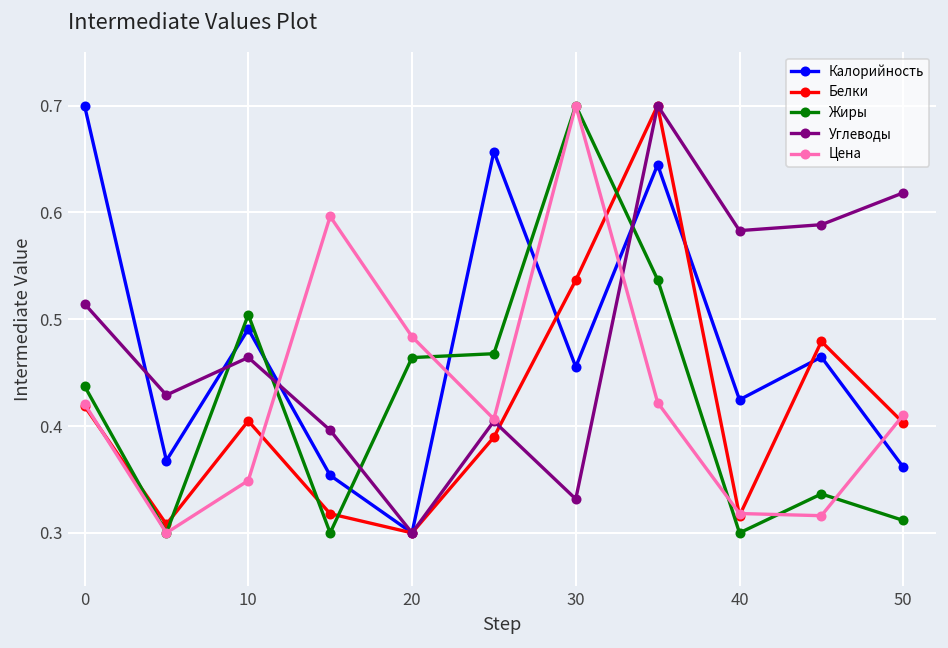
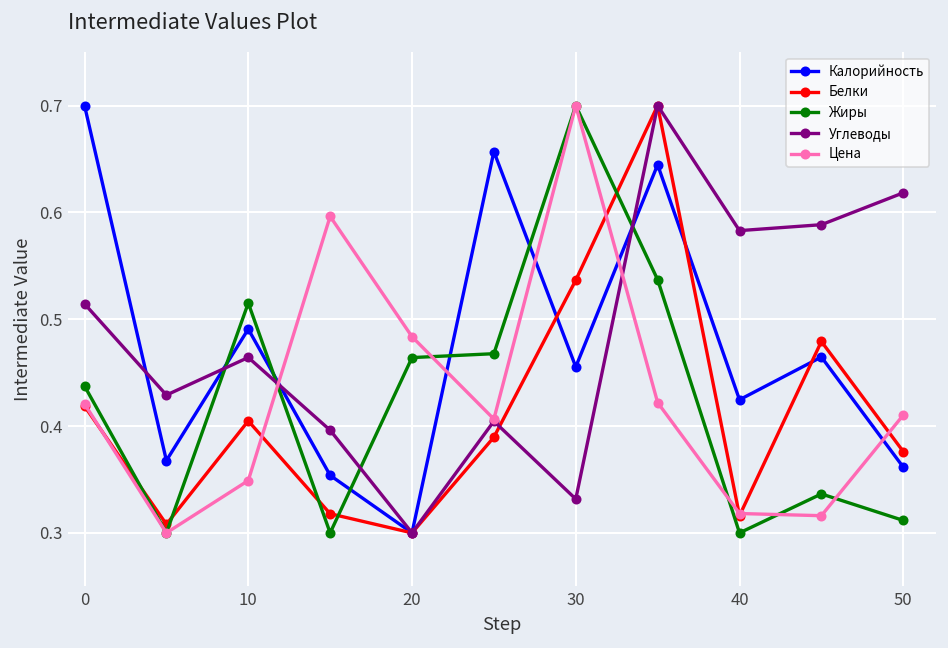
  {
    "Калорийность": {
      "0": 0.70,
      "10": 0.49,
      "30": 0.46,
      "40": 0.42,
      "50": 0.36
    },
    "Белки": {
      "10": 0.40,
      "30": 0.54,
-     "50": 0.40
+     "50": 0.38
    },
    "Жиры": {
      "0": 0.44,
-     "10": 0.50,
+     "10": 0.52,
      "20": 0.46,
      "40": 0.30,
      "50": 0.31
    },
    "Углеводы": {
      "0": 0.51,
      "10": 0.46,
      "30": 0.33,
      "40": 0.58,
      "50": 0.62
    },
    "Цена": {
      "10": 0.35,
      "20": 0.48,
      "50": 0.41
    }
  }
